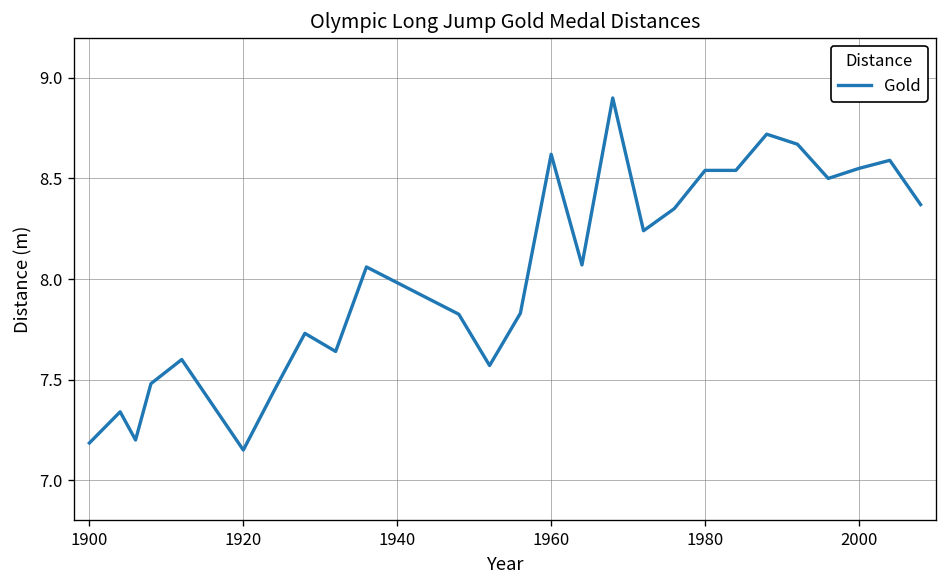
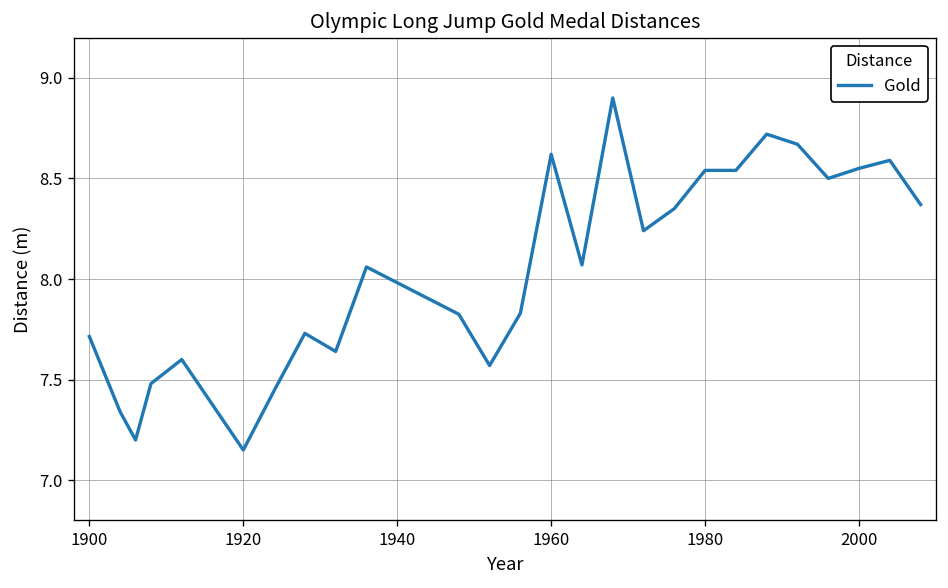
  {
-   "1900": 7.19,
+   "1900": 7.71,
    "1920": 7.15,
    "1960": 8.62,
    "1980": 8.54,
    "2000": 8.55
  }
